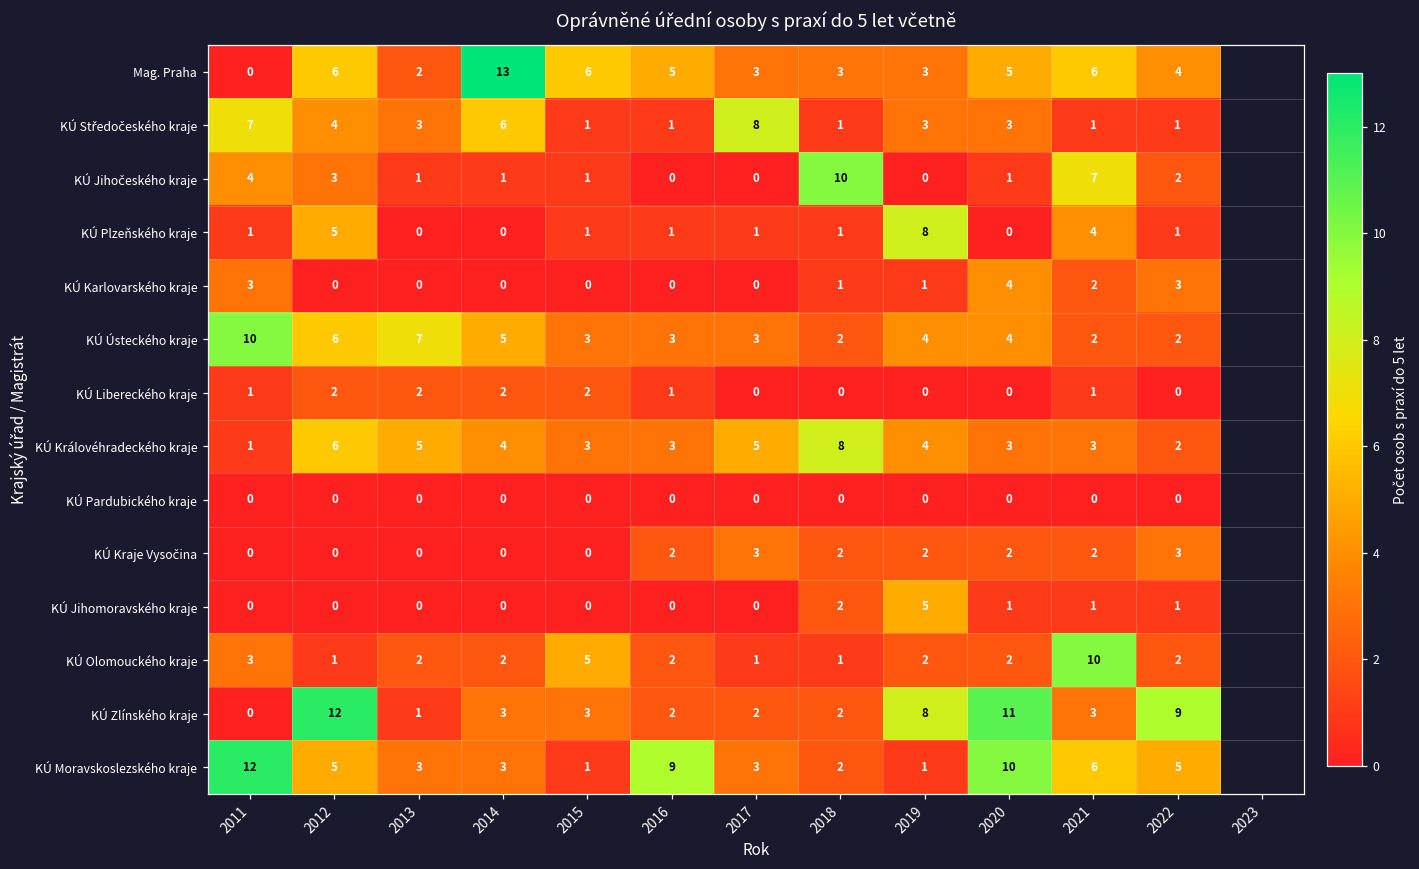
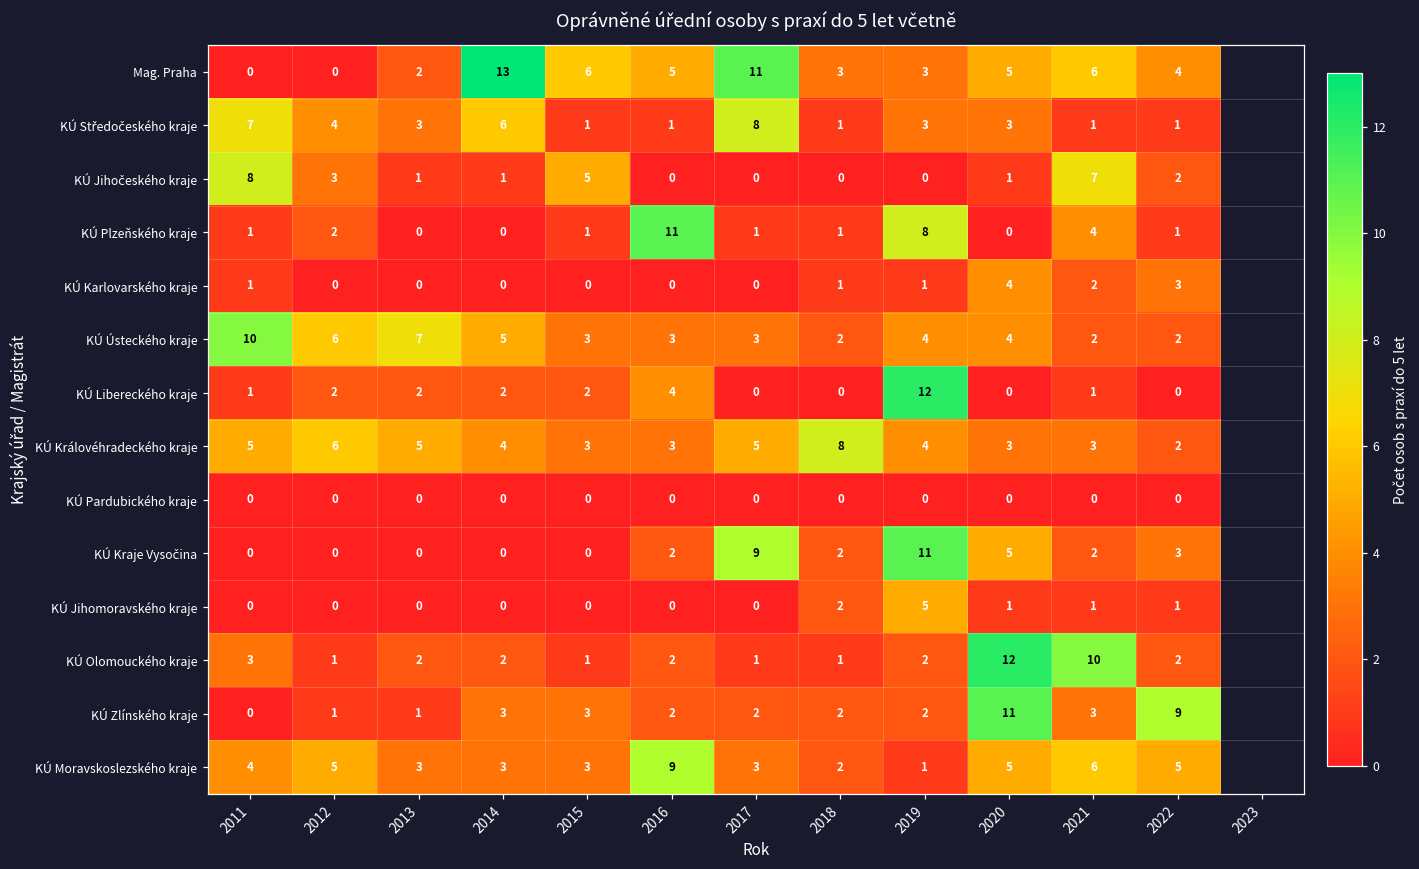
  {
    "Mag. Praha": {
      "2011": 0,
-     "2012": 6,
+     "2012": 0,
      "2013": 2,
      "2014": 13,
      "2015": 6,
      "2016": 5,
-     "2017": 3,
+     "2017": 11,
      "2018": 3,
      "2019": 3,
      "2020": 5,
      "2021": 6,
      "2022": 4
    },
    "KÚ Středočeského kraje": {
      "2011": 7,
      "2012": 4,
      "2013": 3,
      "2014": 6,
      "2015": 1,
      "2016": 1,
      "2017": 8,
      "2018": 1,
      "2019": 3,
      "2020": 3,
      "2021": 1,
      "2022": 1
    },
    "KÚ Jihočeského kraje": {
-     "2011": 4,
+     "2011": 8,
      "2012": 3,
      "2013": 1,
      "2014": 1,
-     "2015": 1,
+     "2015": 5,
      "2016": 0,
      "2017": 0,
-     "2018": 10,
+     "2018": 0,
      "2019": 0,
      "2020": 1,
      "2021": 7,
      "2022": 2
    },
    "KÚ Plzeňského kraje": {
      "2011": 1,
-     "2012": 5,
+     "2012": 2,
      "2013": 0,
      "2014": 0,
      "2015": 1,
-     "2016": 1,
+     "2016": 11,
      "2017": 1,
      "2018": 1,
      "2019": 8,
      "2020": 0,
      "2021": 4,
      "2022": 1
    },
    "KÚ Karlovarského kraje": {
-     "2011": 3,
+     "2011": 1,
      "2012": 0,
      "2013": 0,
      "2014": 0,
      "2015": 0,
      "2016": 0,
      "2017": 0,
      "2018": 1,
      "2019": 1,
      "2020": 4,
      "2021": 2,
      "2022": 3
    },
    "KÚ Ústeckého kraje": {
      "2011": 10,
      "2012": 6,
      "2013": 7,
      "2014": 5,
      "2015": 3,
      "2016": 3,
      "2017": 3,
      "2018": 2,
      "2019": 4,
      "2020": 4,
      "2021": 2,
      "2022": 2
    },
    "KÚ Libereckého kraje": {
      "2011": 1,
      "2012": 2,
      "2013": 2,
      "2014": 2,
      "2015": 2,
-     "2016": 1,
+     "2016": 4,
      "2017": 0,
      "2018": 0,
-     "2019": 0,
+     "2019": 12,
      "2020": 0,
      "2021": 1,
      "2022": 0
    },
    "KÚ Královéhradeckého kraje": {
-     "2011": 1,
+     "2011": 5,
      "2012": 6,
      "2013": 5,
      "2014": 4,
      "2015": 3,
      "2016": 3,
      "2017": 5,
      "2018": 8,
      "2019": 4,
      "2020": 3,
      "2021": 3,
      "2022": 2
    },
    "KÚ Pardubického kraje": {
      "2011": 0,
      "2012": 0,
      "2013": 0,
      "2014": 0,
      "2015": 0,
      "2016": 0,
      "2017": 0,
      "2018": 0,
      "2019": 0,
      "2020": 0,
      "2021": 0,
      "2022": 0
    },
    "KÚ Kraje Vysočina": {
      "2011": 0,
      "2012": 0,
      "2013": 0,
      "2014": 0,
      "2015": 0,
      "2016": 2,
-     "2017": 3,
+     "2017": 9,
      "2018": 2,
-     "2019": 2,
-     "2020": 2,
+     "2019": 11,
+     "2020": 5,
      "2021": 2,
      "2022": 3
    },
    "KÚ Jihomoravského kraje": {
      "2011": 0,
      "2012": 0,
      "2013": 0,
      "2014": 0,
      "2015": 0,
      "2016": 0,
      "2017": 0,
      "2018": 2,
      "2019": 5,
      "2020": 1,
      "2021": 1,
      "2022": 1
    },
    "KÚ Olomouckého kraje": {
      "2011": 3,
      "2012": 1,
      "2013": 2,
      "2014": 2,
-     "2015": 5,
+     "2015": 1,
      "2016": 2,
      "2017": 1,
      "2018": 1,
      "2019": 2,
-     "2020": 2,
+     "2020": 12,
      "2021": 10,
      "2022": 2
    },
    "KÚ Zlínského kraje": {
      "2011": 0,
-     "2012": 12,
+     "2012": 1,
      "2013": 1,
      "2014": 3,
      "2015": 3,
      "2016": 2,
      "2017": 2,
      "2018": 2,
-     "2019": 8,
+     "2019": 2,
      "2020": 11,
      "2021": 3,
      "2022": 9
    },
    "KÚ Moravskoslezského kraje": {
-     "2011": 12,
+     "2011": 4,
      "2012": 5,
      "2013": 3,
      "2014": 3,
-     "2015": 1,
+     "2015": 3,
      "2016": 9,
      "2017": 3,
      "2018": 2,
      "2019": 1,
-     "2020": 10,
+     "2020": 5,
      "2021": 6,
      "2022": 5
    }
  }
